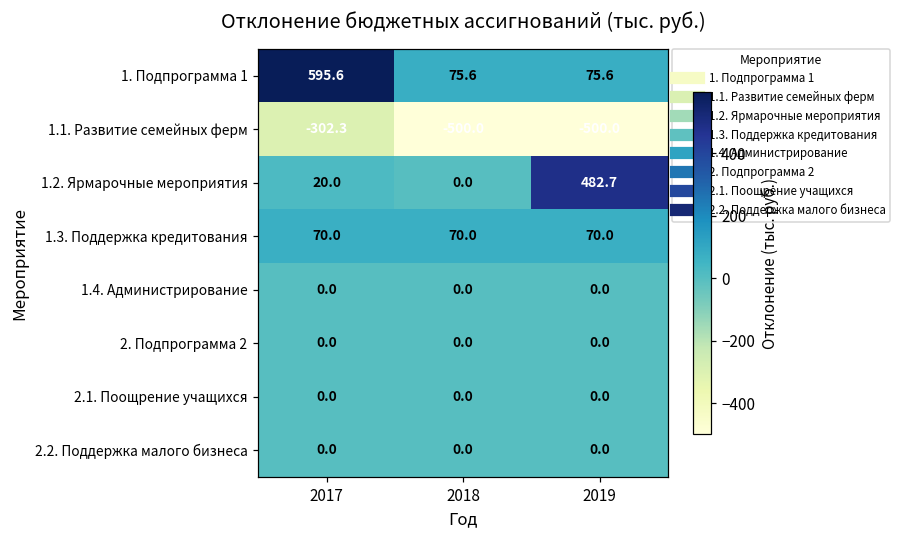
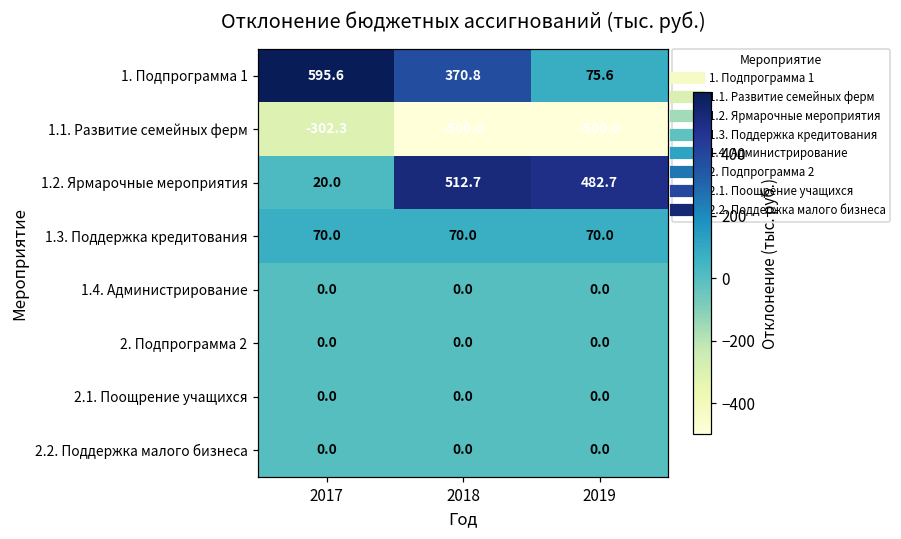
  {
    "1. Подпрограмма 1": {
      "2017": 595.6,
-     "2018": 75.6,
+     "2018": 370.8,
      "2019": 75.6
    },
    "1.1. Развитие семейных ферм": {
      "2017": -302.3
    },
    "1.2. Ярмарочные мероприятия": {
      "2017": 20.0,
-     "2018": 0.0,
+     "2018": 512.7,
      "2019": 482.7
    },
    "1.3. Поддержка кредитования": {
      "2017": 70.0,
      "2018": 70.0,
      "2019": 70.0
    },
    "1.4. Администрирование": {
      "2017": 0.0,
      "2018": 0.0,
      "2019": 0.0
    },
    "2. Подпрограмма 2": {
      "2017": 0.0,
      "2018": 0.0,
      "2019": 0.0
    },
    "2.1. Поощрение учащихся": {
      "2017": 0.0,
      "2018": 0.0,
      "2019": 0.0
    },
    "2.2. Поддержка малого бизнеса": {
      "2017": 0.0,
      "2018": 0.0,
      "2019": 0.0
    }
  }
